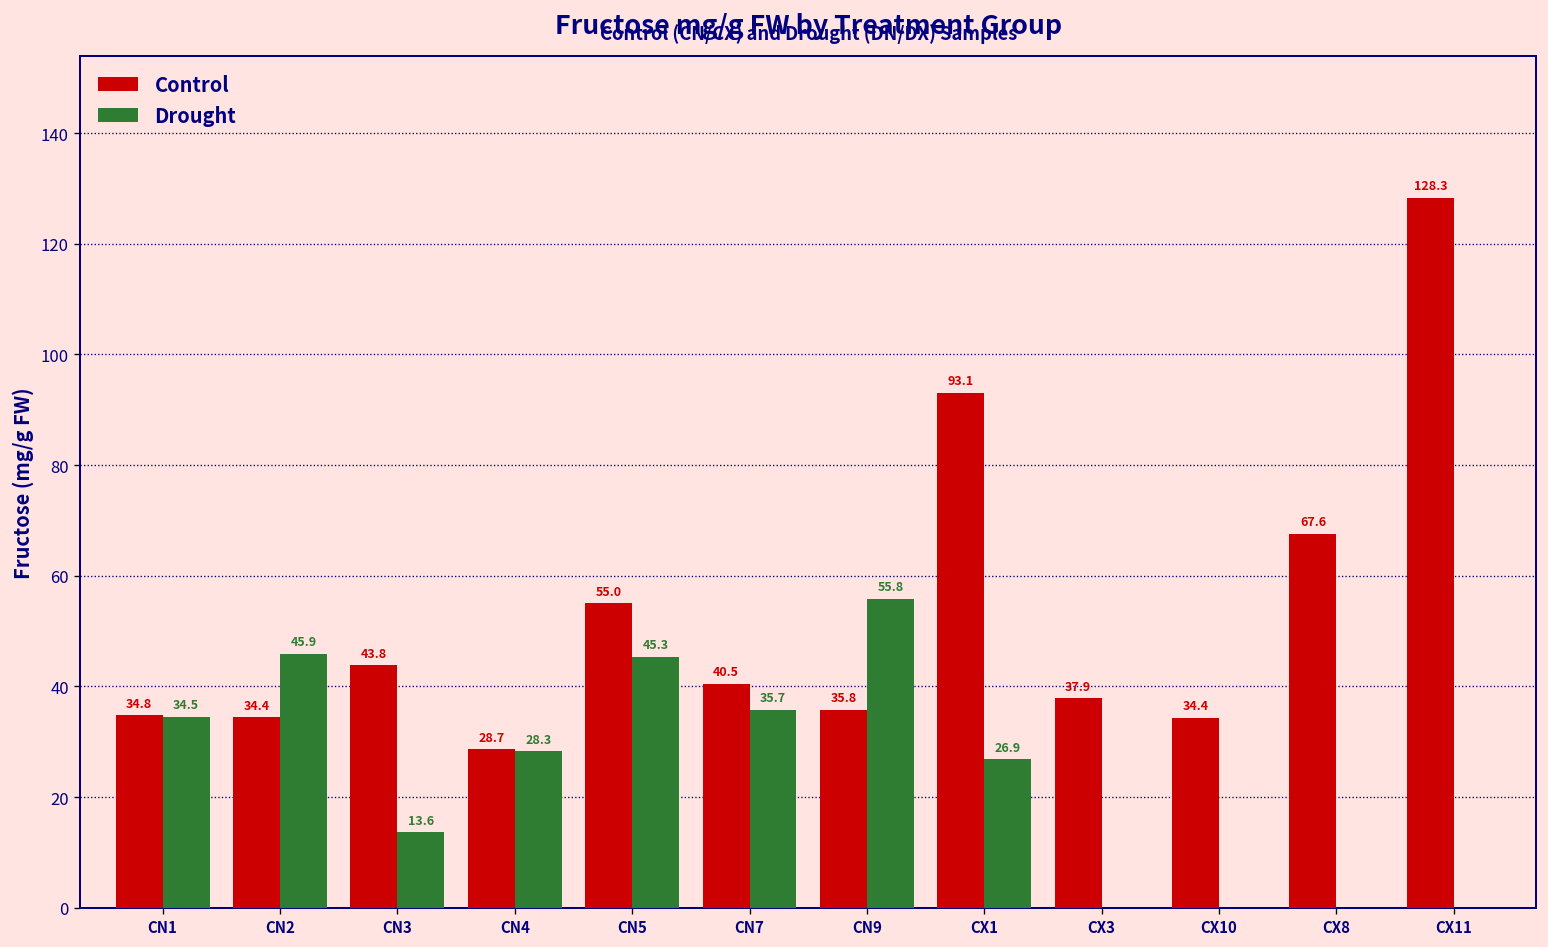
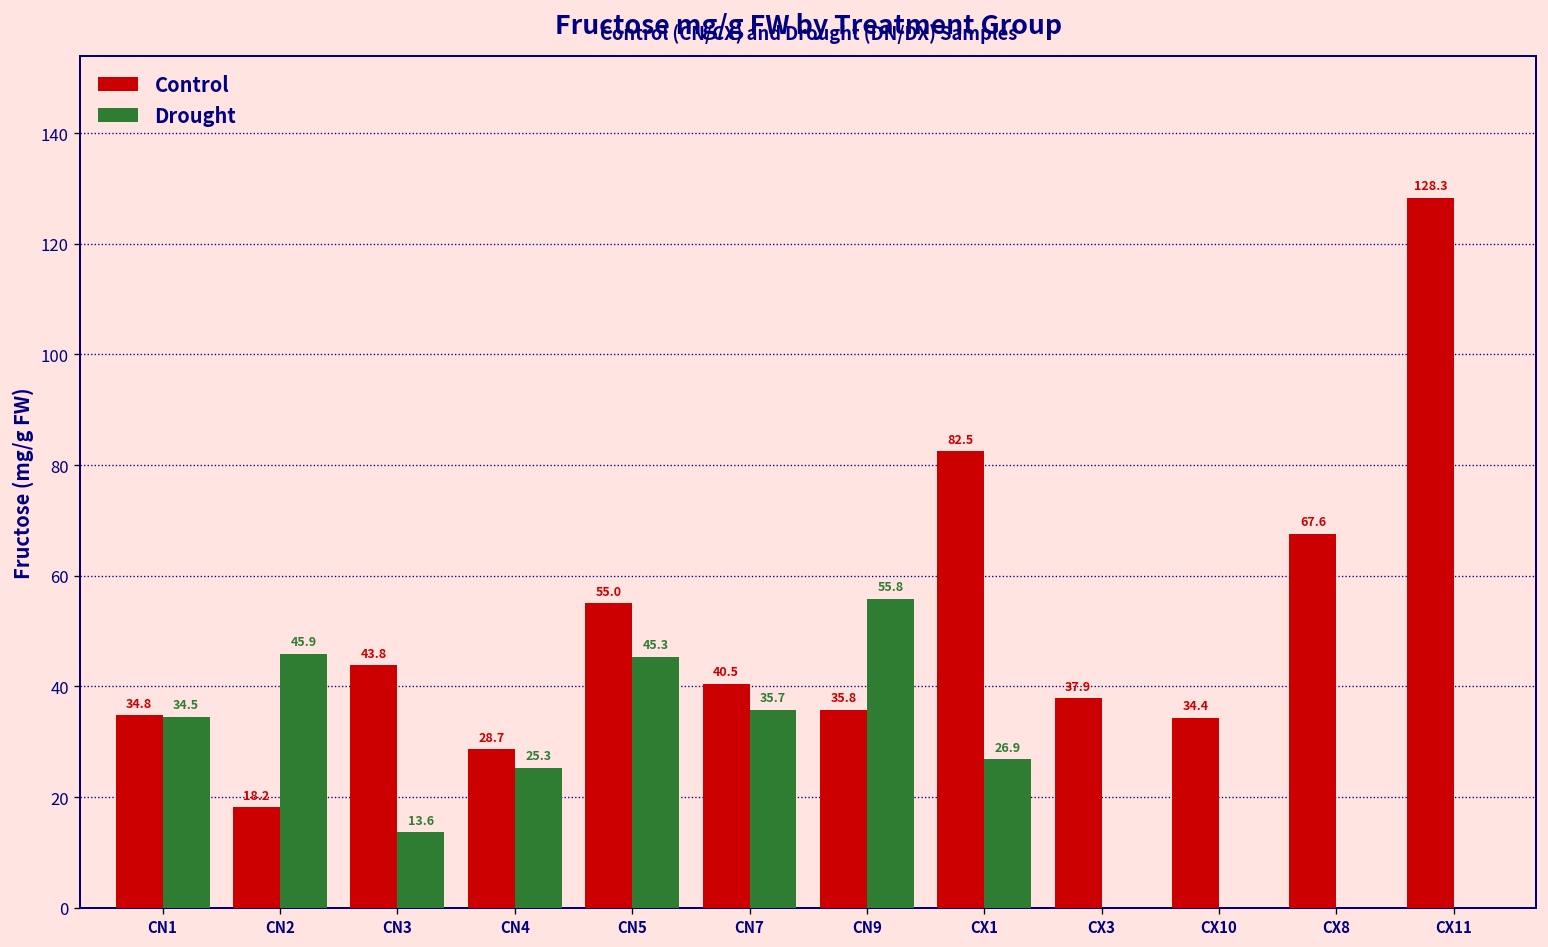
  {
    "Control": {
      "CN1": 34.8,
-     "CN2": 34.4,
+     "CN2": 18.2,
      "CN3": 43.8,
      "CN4": 28.7,
      "CN5": 55.0,
      "CN7": 40.5,
      "CN9": 35.8,
-     "CX1": 93.1,
+     "CX1": 82.5,
      "CX3": 37.9,
      "CX10": 34.4,
      "CX8": 67.6,
      "CX11": 128.3
    },
    "Drought": {
      "CN1": 34.5,
      "CN2": 45.9,
      "CN3": 13.6,
-     "CN4": 28.3,
+     "CN4": 25.3,
      "CN5": 45.3,
      "CN7": 35.7,
      "CN9": 55.8,
      "CX1": 26.9
    }
  }
